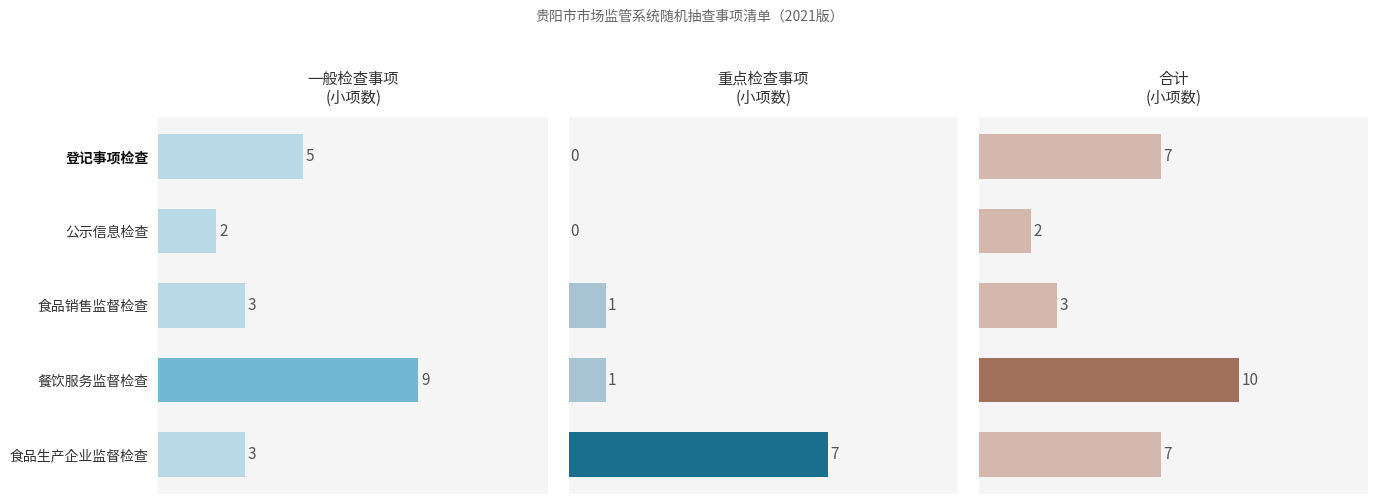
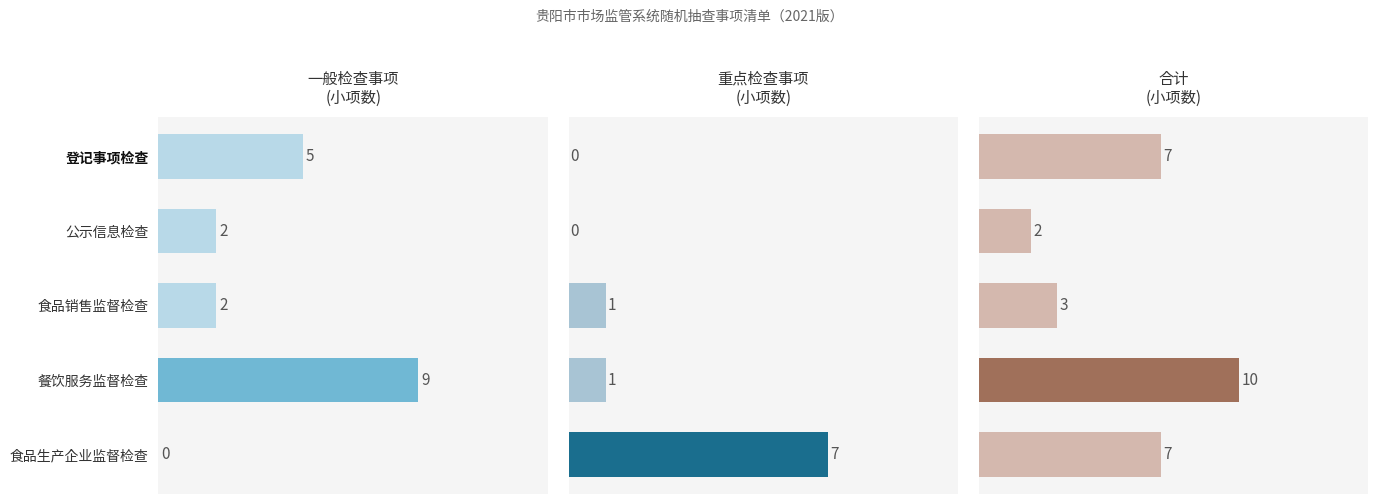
  {
    "一般检查事项 (小项数)": {
      "登记事项检查": 5,
      "公示信息检查": 2,
-     "食品销售监督检查": 3,
+     "食品销售监督检查": 2,
      "餐饮服务监督检查": 9,
-     "食品生产企业监督检查": 3
+     "食品生产企业监督检查": 0
    }
  }
